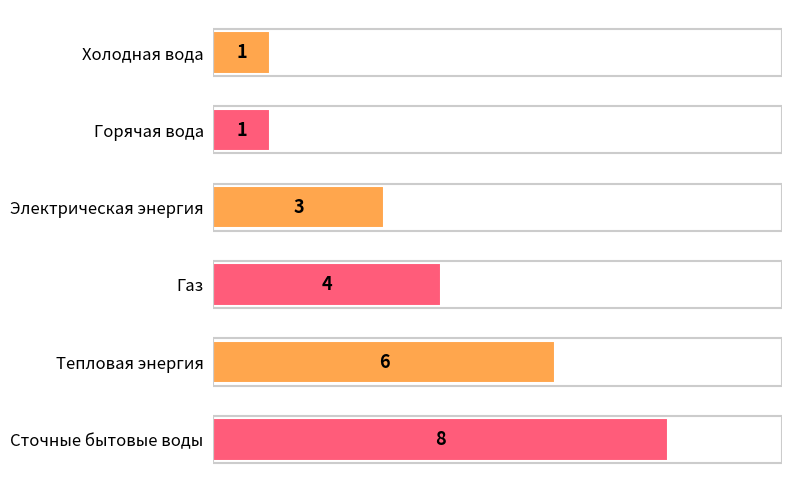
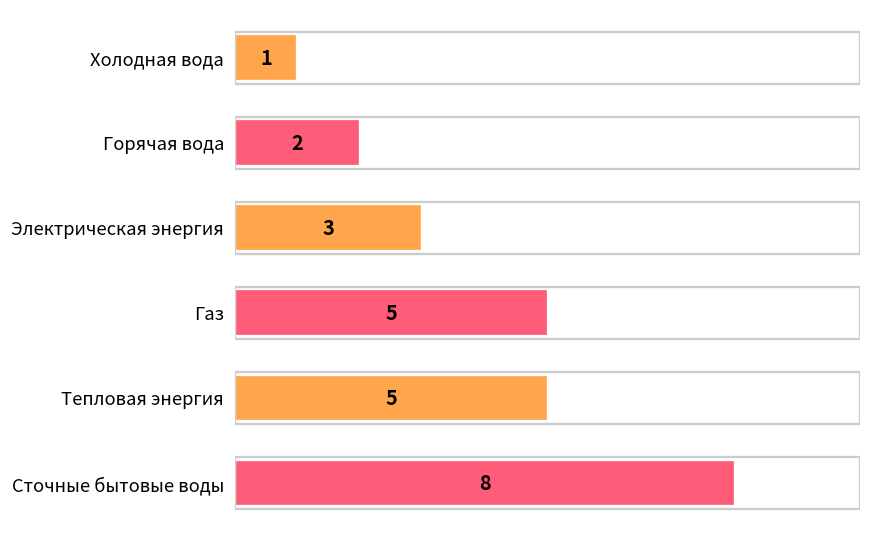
  {
    "Холодная вода": 1,
-   "Горячая вода": 1,
+   "Горячая вода": 2,
    "Электрическая энергия": 3,
-   "Газ": 4,
-   "Тепловая энергия": 6,
+   "Газ": 5,
+   "Тепловая энергия": 5,
    "Сточные бытовые воды": 8
  }
